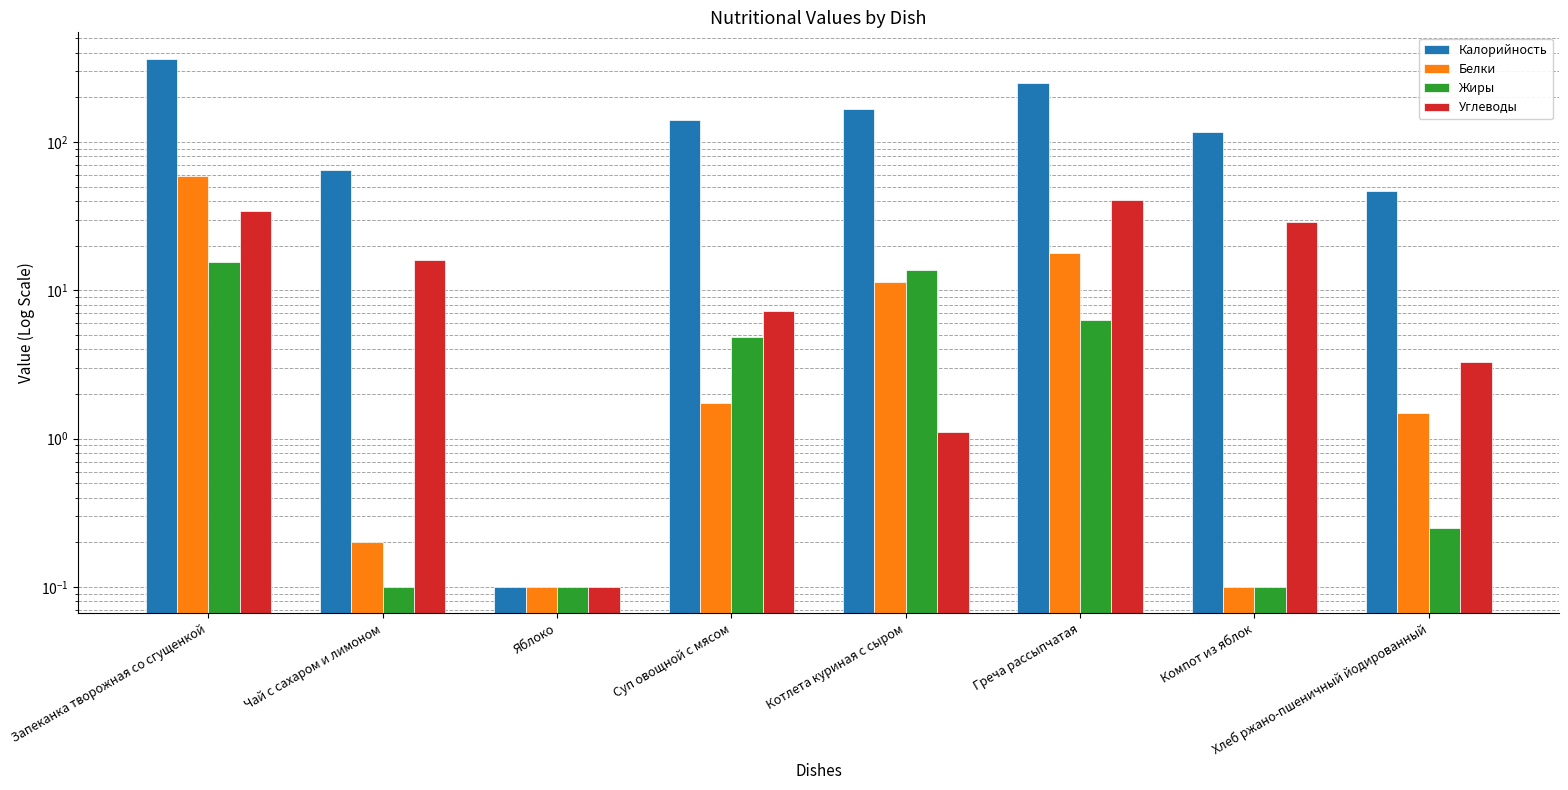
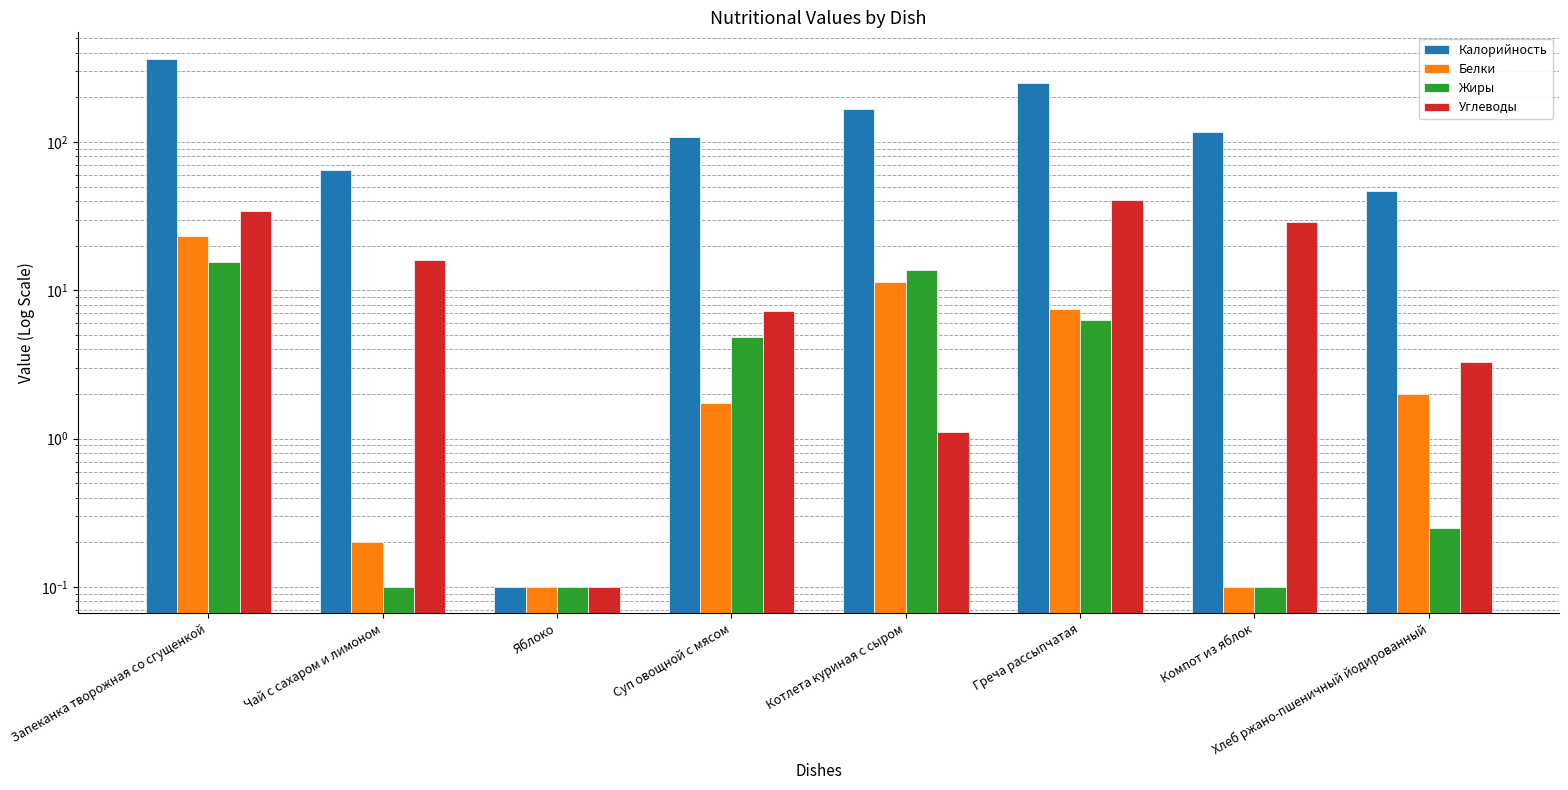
  {
    "Калорийность": {
      "Запеканка творожная со сгущенкой": 360,
      "Чай с сахаром и лимоном": 70,
      "Яблоко": 0.10,
-     "Суп овощной с мясом": 140,
+     "Суп овощной с мясом": 110,
      "Котлета куриная с сыром": 170,
      "Греча рассыпчатая": 250,
      "Компот из яблок": 120,
      "Хлеб ржано-пшеничный йодированный": 46
    },
    "Белки": {
-     "Запеканка творожная со сгущенкой": 59,
+     "Запеканка творожная со сгущенкой": 23,
      "Чай с сахаром и лимоном": 0.2,
      "Яблоко": 0.1,
      "Суп овощной с мясом": 1.8,
      "Котлета куриная с сыром": 11,
-     "Греча рассыпчатая": 18,
+     "Греча рассыпчатая": 8,
      "Компот из яблок": 0.1,
-     "Хлеб ржано-пшеничный йодированный": 1.5
+     "Хлеб ржано-пшеничный йодированный": 2.0
    },
    "Жиры": {
      "Запеканка творожная со сгущенкой": 15,
      "Чай с сахаром и лимоном": 0.1,
      "Яблоко": 0.1,
      "Суп овощной с мясом": 4.9,
      "Котлета куриная с сыром": 14,
      "Греча рассыпчатая": 6.3,
      "Компот из яблок": 0.1,
      "Хлеб ржано-пшеничный йодированный": 0.25
    },
    "Углеводы": {
      "Запеканка творожная со сгущенкой": 35,
      "Чай с сахаром и лимоном": 16,
      "Яблоко": 0.1,
      "Суп овощной с мясом": 7,
      "Котлета куриная с сыром": 1.1,
      "Греча рассыпчатая": 41,
      "Компот из яблок": 29,
      "Хлеб ржано-пшеничный йодированный": 3.3
    }
  }
